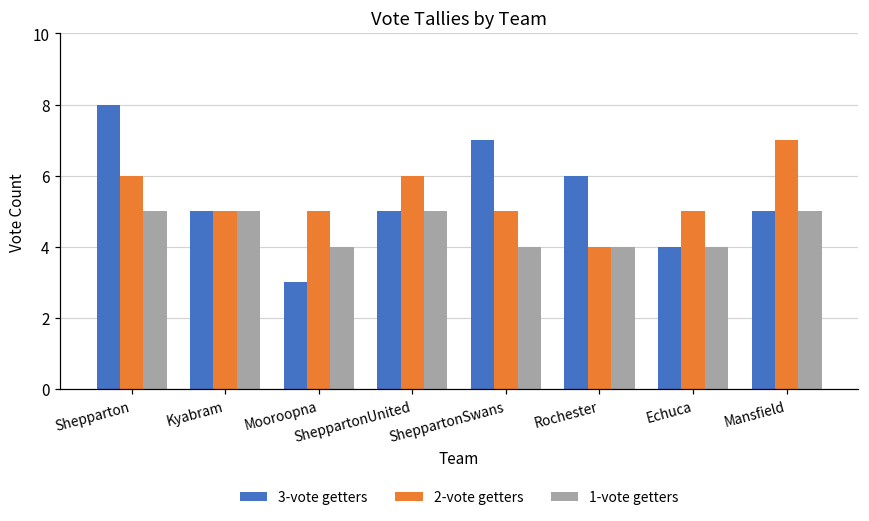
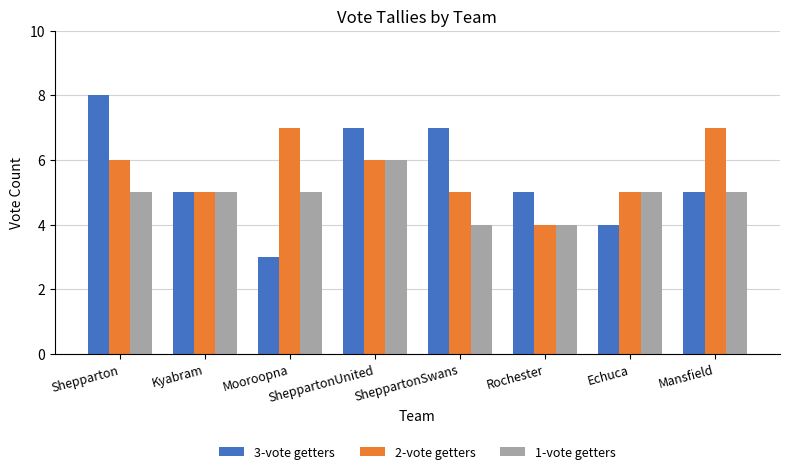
  {
    "3-vote getters": {
      "Shepparton": 8,
      "Kyabram": 5,
      "Mooroopna": 3,
-     "SheppartonUnited": 5,
+     "SheppartonUnited": 7,
      "SheppartonSwans": 7,
-     "Rochester": 6,
+     "Rochester": 5,
      "Echuca": 4,
      "Mansfield": 5
    },
    "2-vote getters": {
      "Shepparton": 6,
      "Kyabram": 5,
-     "Mooroopna": 5,
+     "Mooroopna": 7,
      "SheppartonUnited": 6,
      "SheppartonSwans": 5,
      "Rochester": 4,
      "Echuca": 5,
      "Mansfield": 7
    },
    "1-vote getters": {
      "Shepparton": 5,
      "Kyabram": 5,
-     "Mooroopna": 4,
-     "SheppartonUnited": 5,
+     "Mooroopna": 5,
+     "SheppartonUnited": 6,
      "SheppartonSwans": 4,
      "Rochester": 4,
-     "Echuca": 4,
+     "Echuca": 5,
      "Mansfield": 5
    }
  }
